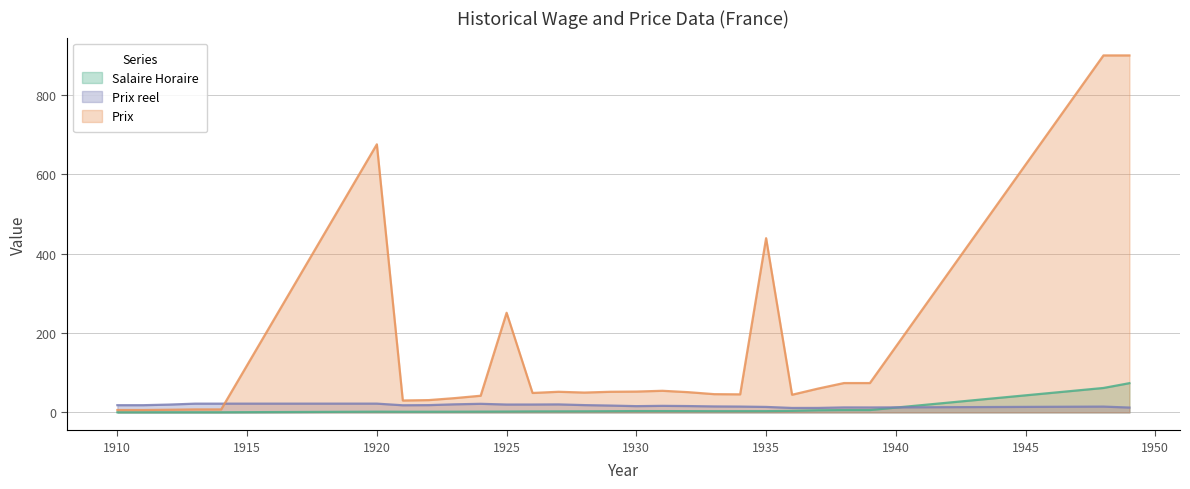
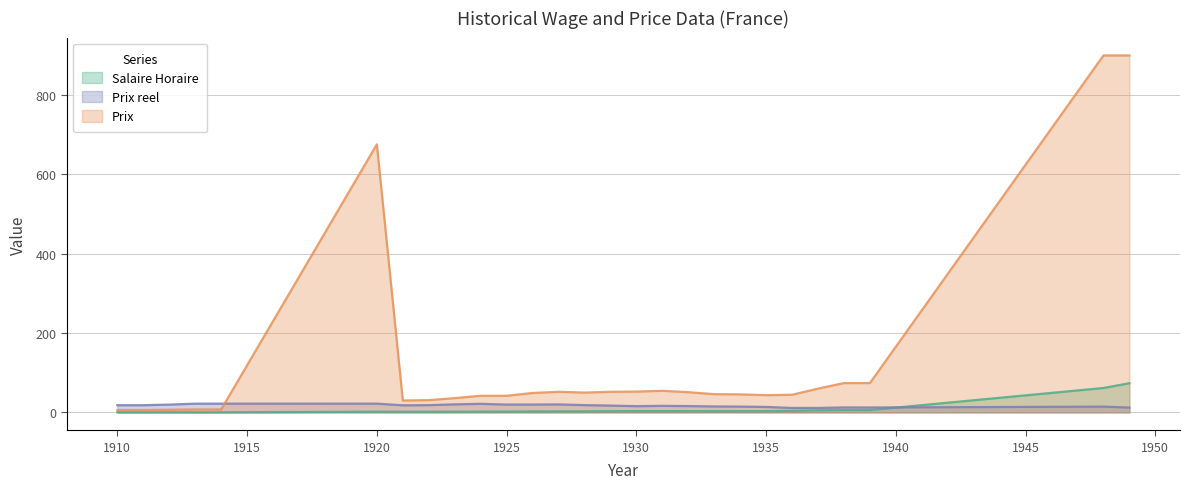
  {
    "Prix": {
      "1920": 680,
-     "1925": 250,
+     "1925": 40,
      "1930": 50,
-     "1935": 440
+     "1935": 40
    }
  }
